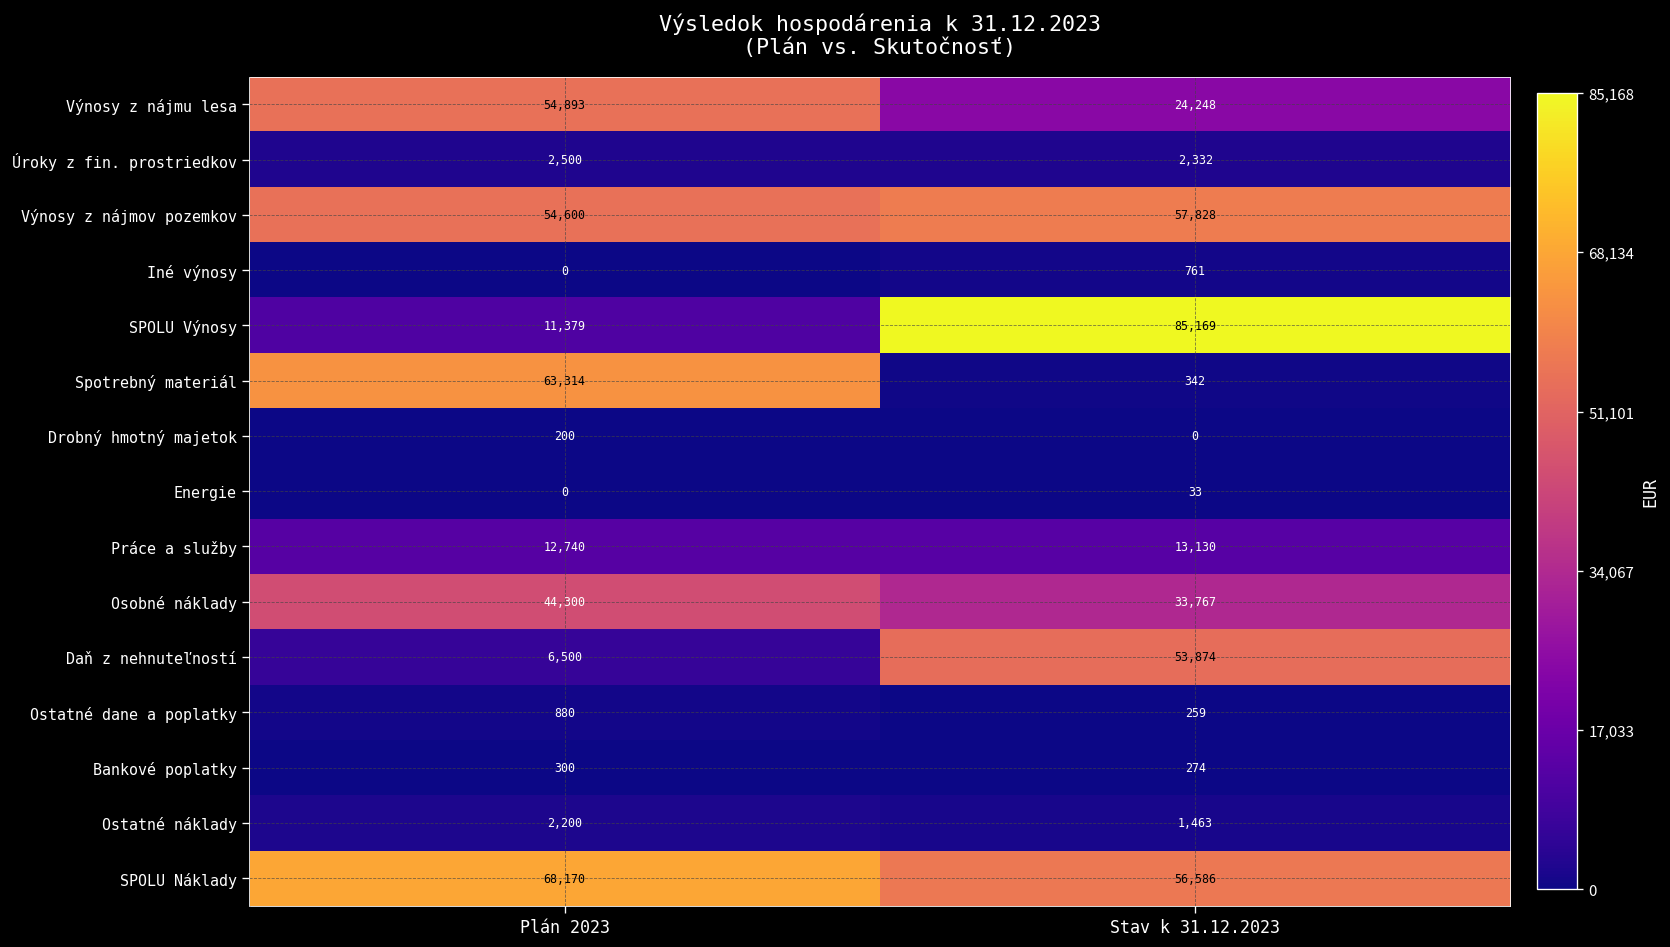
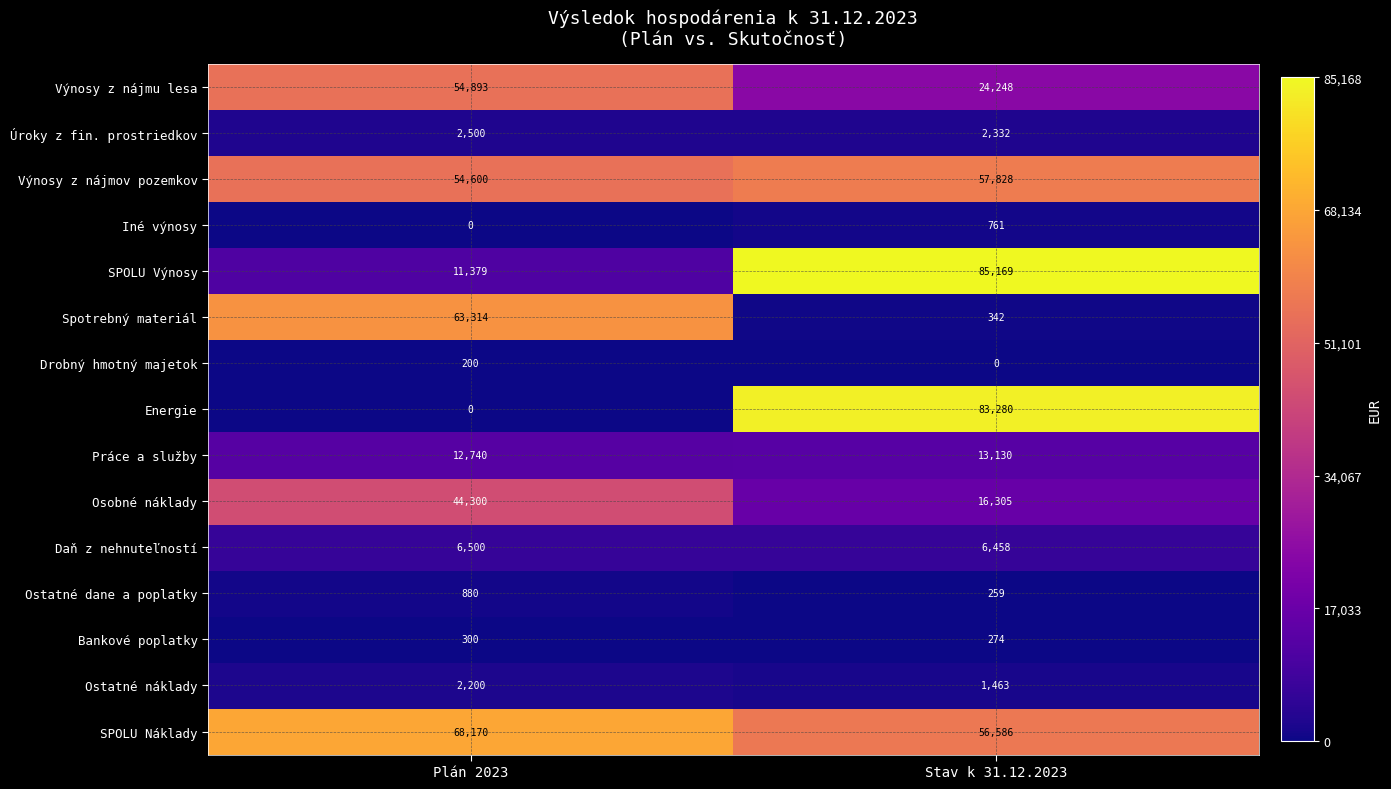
  {
    "Výnosy z nájmu lesa": {
      "Plán 2023": "54,893",
      "Stav k 31.12.2023": "24,248"
    },
    "Úroky z fin. prostriedkov": {
      "Plán 2023": "2,500",
      "Stav k 31.12.2023": "2,332"
    },
    "Výnosy z nájmov pozemkov": {
      "Plán 2023": "54,600",
      "Stav k 31.12.2023": "57,828"
    },
    "Iné výnosy": {
      "Plán 2023": "0",
      "Stav k 31.12.2023": "761"
    },
    "SPOLU Výnosy": {
      "Plán 2023": "11,379",
      "Stav k 31.12.2023": "85,169"
    },
    "Spotrebný materiál": {
      "Plán 2023": "63,314",
      "Stav k 31.12.2023": "342"
    },
    "Drobný hmotný majetok": {
      "Plán 2023": "200",
      "Stav k 31.12.2023": "0"
    },
    "Energie": {
      "Plán 2023": "0",
-     "Stav k 31.12.2023": "33"
+     "Stav k 31.12.2023": "83,280"
    },
    "Práce a služby": {
      "Plán 2023": "12,740",
      "Stav k 31.12.2023": "13,130"
    },
    "Osobné náklady": {
      "Plán 2023": "44,300",
-     "Stav k 31.12.2023": "33,767"
+     "Stav k 31.12.2023": "16,305"
    },
    "Daň z nehnuteľností": {
      "Plán 2023": "6,500",
-     "Stav k 31.12.2023": "53,874"
+     "Stav k 31.12.2023": "6,458"
    },
    "Ostatné dane a poplatky": {
      "Plán 2023": "880",
      "Stav k 31.12.2023": "259"
    },
    "Bankové poplatky": {
      "Plán 2023": "300",
      "Stav k 31.12.2023": "274"
    },
    "Ostatné náklady": {
      "Plán 2023": "2,200",
      "Stav k 31.12.2023": "1,463"
    },
    "SPOLU Náklady": {
      "Plán 2023": "68,170",
      "Stav k 31.12.2023": "56,586"
    }
  }
